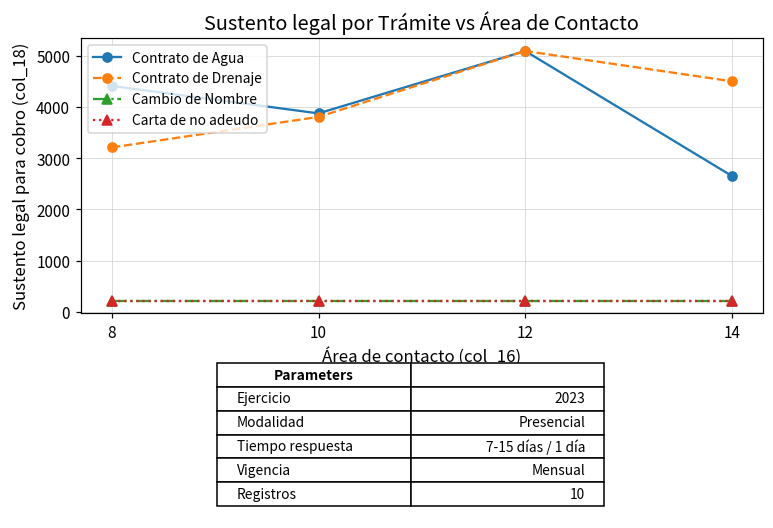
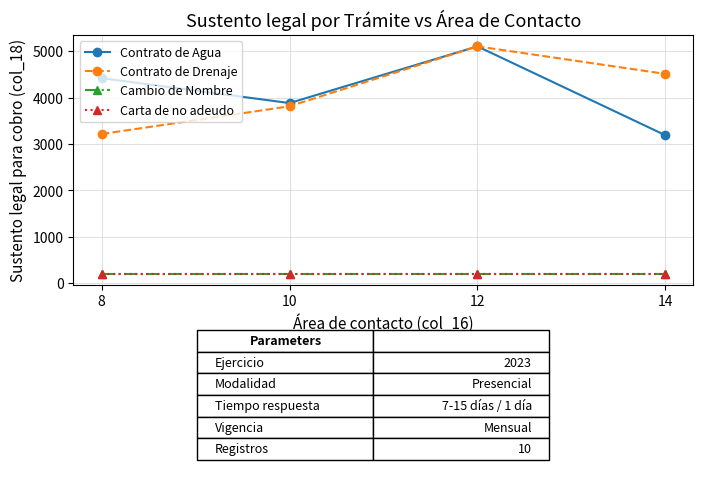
  {
    "Contrato de Agua": {
      "10": 3900,
-     "14": 2700
+     "14": 3200
    },
    "Contrato de Drenaje": {
      "8": 3200,
      "10": 3800,
      "14": 4500
    },
    "Carta de no adeudo": {
      "8": 200,
      "10": 200,
      "12": 200,
      "14": 200
    }
  }
